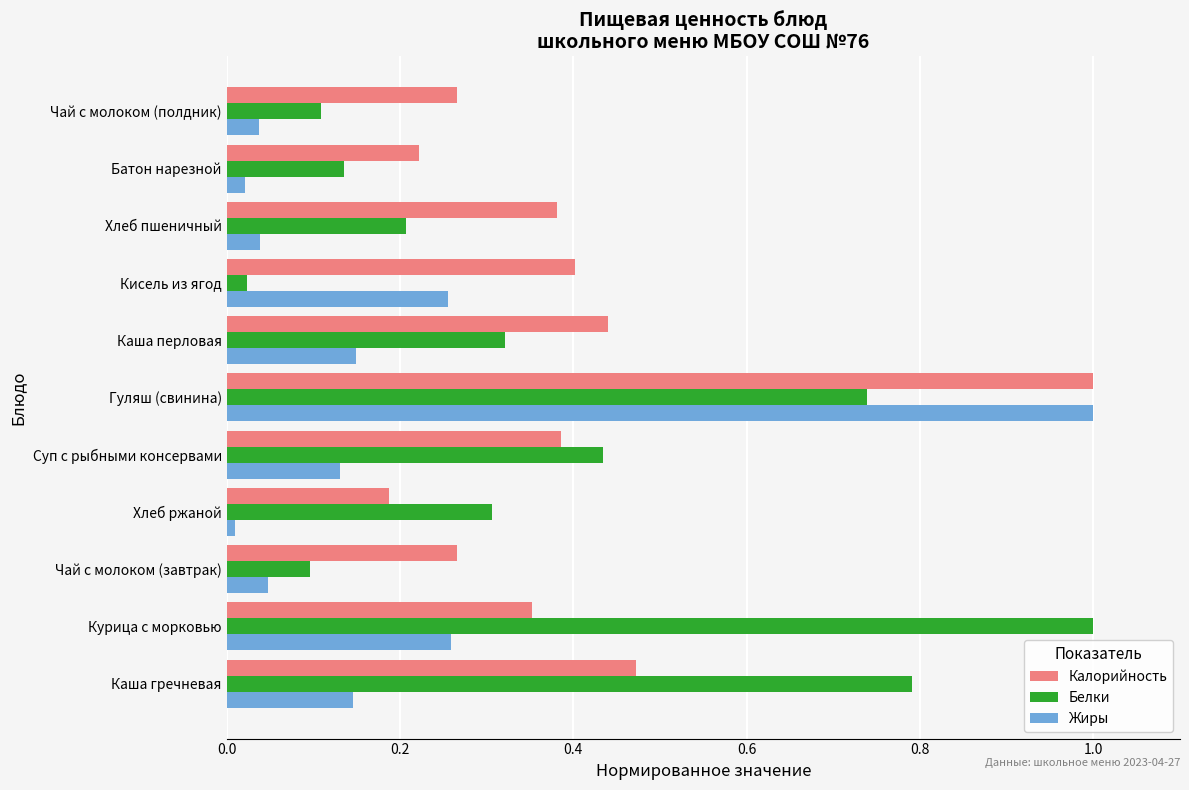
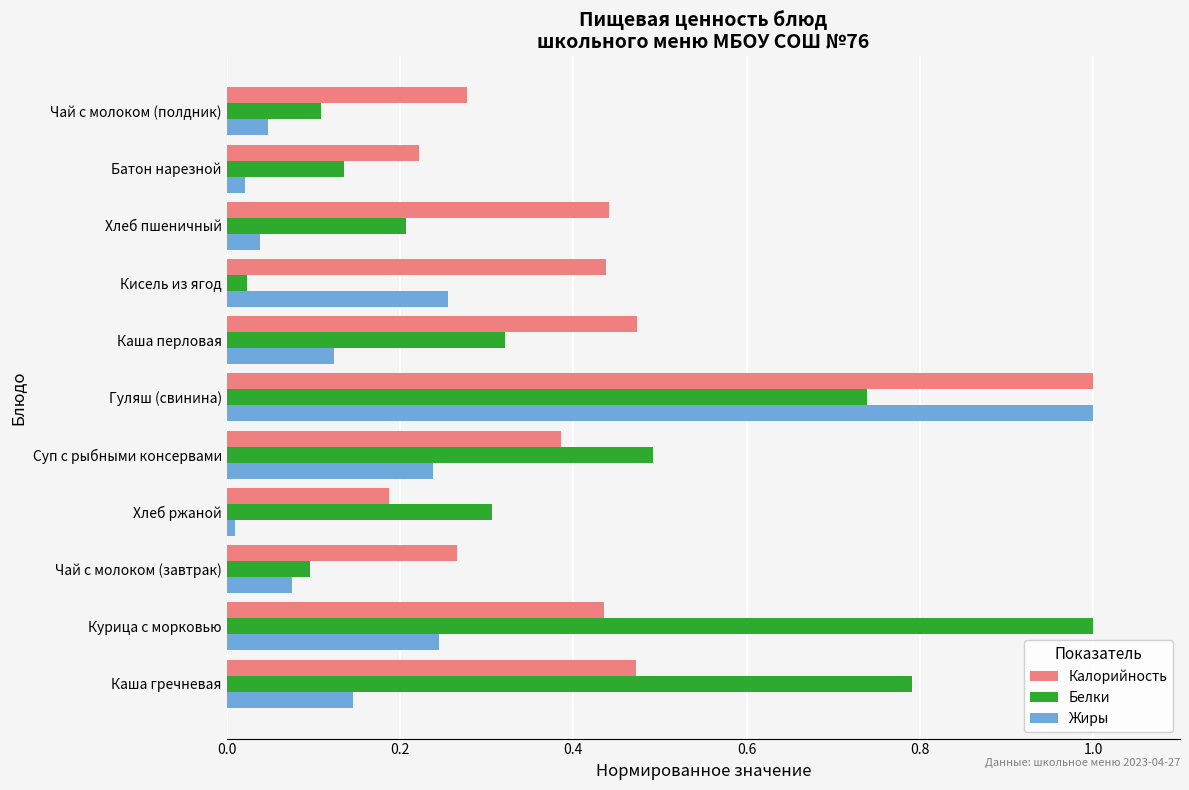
  {
    "Калорийность": {
-     "Чай с молоком (полдник)": 0.27,
+     "Чай с молоком (полдник)": 0.28,
      "Батон нарезной": 0.22,
-     "Хлеб пшеничный": 0.38,
-     "Кисель из ягод": 0.40,
-     "Каша перловая": 0.44,
+     "Хлеб пшеничный": 0.44,
+     "Кисель из ягод": 0.44,
+     "Каша перловая": 0.47,
      "Гуляш (свинина)": 1.00,
      "Суп с рыбными консервами": 0.39,
      "Хлеб ржаной": 0.19,
      "Чай с молоком (завтрак)": 0.27,
-     "Курица с морковью": 0.35,
+     "Курица с морковью": 0.44,
      "Каша гречневая": 0.47
    },
    "Белки": {
      "Чай с молоком (полдник)": 0.11,
      "Батон нарезной": 0.14,
      "Хлеб пшеничный": 0.21,
      "Кисель из ягод": 0.02,
      "Каша перловая": 0.32,
      "Гуляш (свинина)": 0.74,
-     "Суп с рыбными консервами": 0.43,
+     "Суп с рыбными консервами": 0.49,
      "Хлеб ржаной": 0.31,
      "Чай с молоком (завтрак)": 0.10,
      "Курица с морковью": 1.00,
      "Каша гречневая": 0.79
    },
    "Жиры": {
-     "Чай с молоком (полдник)": 0.04,
+     "Чай с молоком (полдник)": 0.05,
      "Батон нарезной": 0.02,
      "Хлеб пшеничный": 0.04,
      "Кисель из ягод": 0.26,
-     "Каша перловая": 0.15,
+     "Каша перловая": 0.12,
      "Гуляш (свинина)": 1.00,
-     "Суп с рыбными консервами": 0.13,
+     "Суп с рыбными консервами": 0.24,
      "Хлеб ржаной": 0.01,
-     "Чай с молоком (завтрак)": 0.05,
-     "Курица с морковью": 0.26,
+     "Чай с молоком (завтрак)": 0.07,
+     "Курица с морковью": 0.24,
      "Каша гречневая": 0.15
    }
  }
